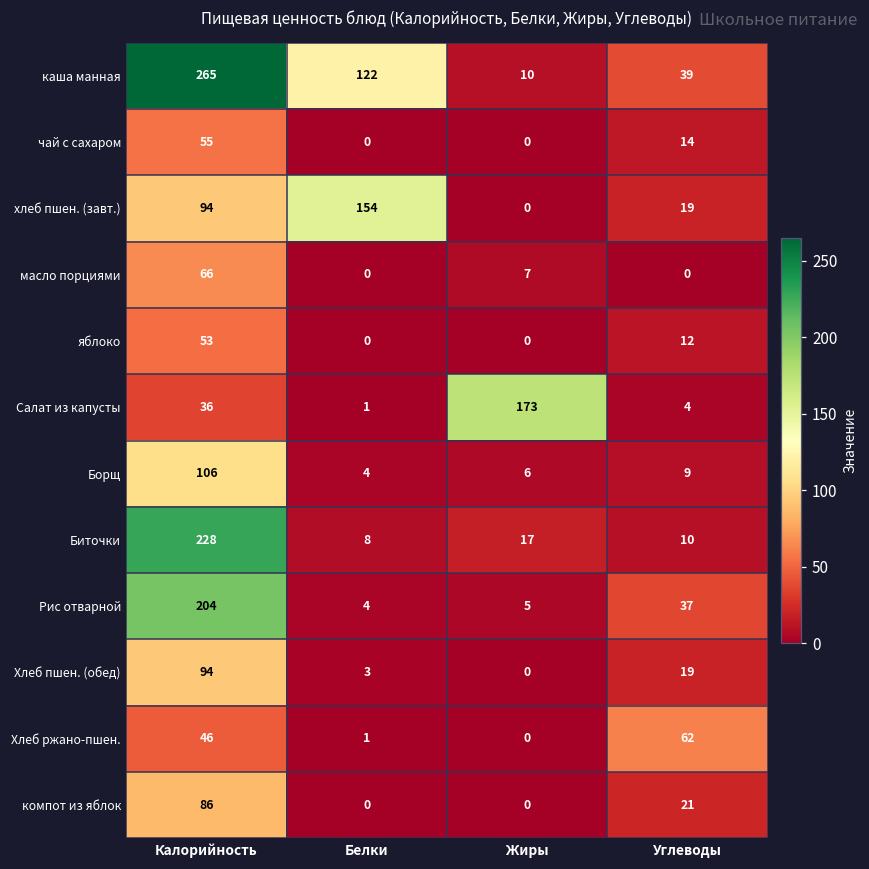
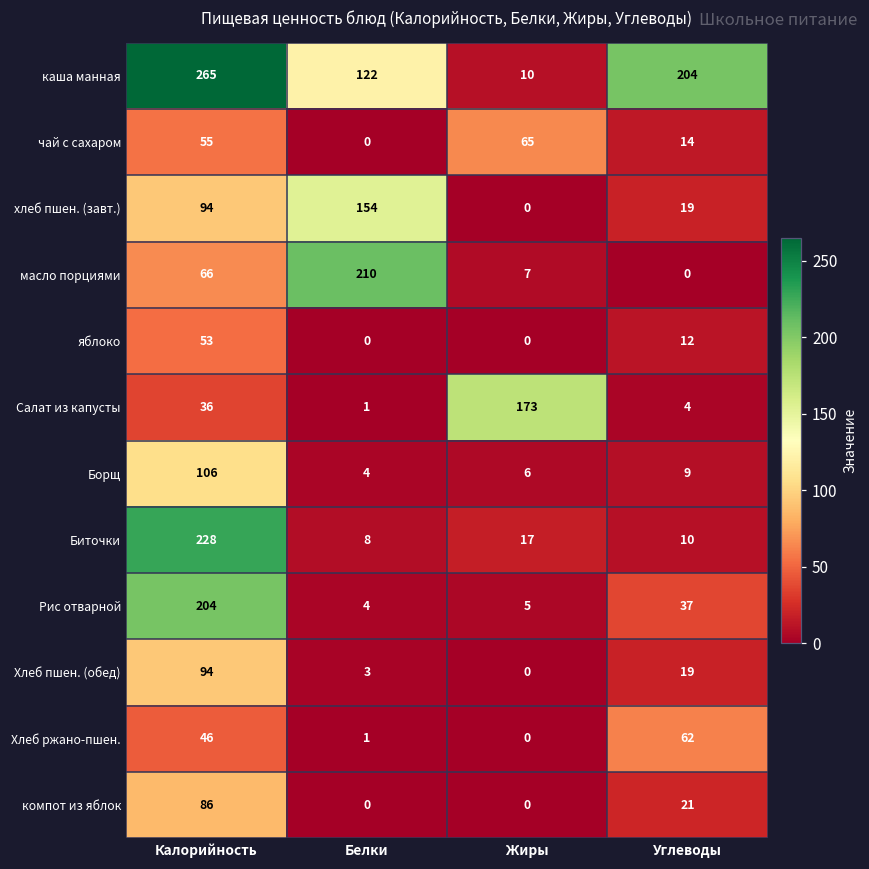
  {
    "каша манная": {
      "Калорийность": 265,
      "Белки": 122,
      "Жиры": 10,
-     "Углеводы": 39
+     "Углеводы": 204
    },
    "чай с сахаром": {
      "Калорийность": 55,
      "Белки": 0,
-     "Жиры": 0,
+     "Жиры": 65,
      "Углеводы": 14
    },
    "хлеб пшен. (завт.)": {
      "Калорийность": 94,
      "Белки": 154,
      "Жиры": 0,
      "Углеводы": 19
    },
    "масло порциями": {
      "Калорийность": 66,
-     "Белки": 0,
+     "Белки": 210,
      "Жиры": 7,
      "Углеводы": 0
    },
    "яблоко": {
      "Калорийность": 53,
      "Белки": 0,
      "Жиры": 0,
      "Углеводы": 12
    },
    "Салат из капусты": {
      "Калорийность": 36,
      "Белки": 1,
      "Жиры": 173,
      "Углеводы": 4
    },
    "Борщ": {
      "Калорийность": 106,
      "Белки": 4,
      "Жиры": 6,
      "Углеводы": 9
    },
    "Биточки": {
      "Калорийность": 228,
      "Белки": 8,
      "Жиры": 17,
      "Углеводы": 10
    },
    "Рис отварной": {
      "Калорийность": 204,
      "Белки": 4,
      "Жиры": 5,
      "Углеводы": 37
    },
    "Хлеб пшен. (обед)": {
      "Калорийность": 94,
      "Белки": 3,
      "Жиры": 0,
      "Углеводы": 19
    },
    "Хлеб ржано-пшен.": {
      "Калорийность": 46,
      "Белки": 1,
      "Жиры": 0,
      "Углеводы": 62
    },
    "компот из яблок": {
      "Калорийность": 86,
      "Белки": 0,
      "Жиры": 0,
      "Углеводы": 21
    }
  }
